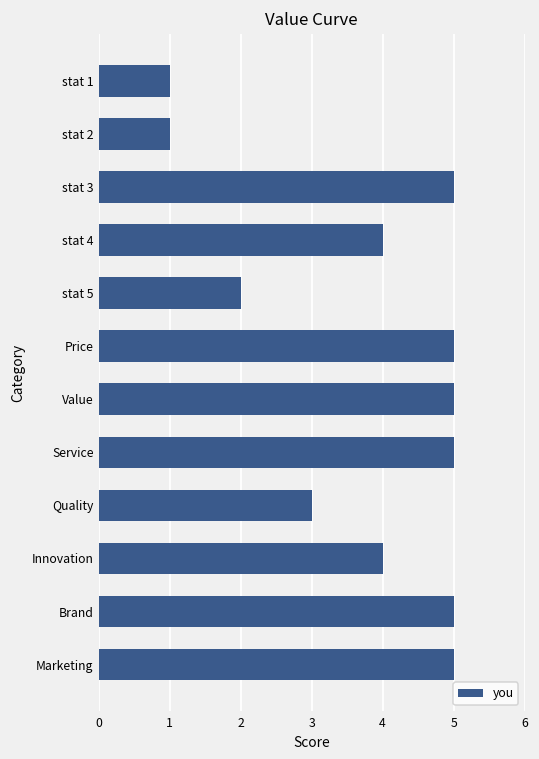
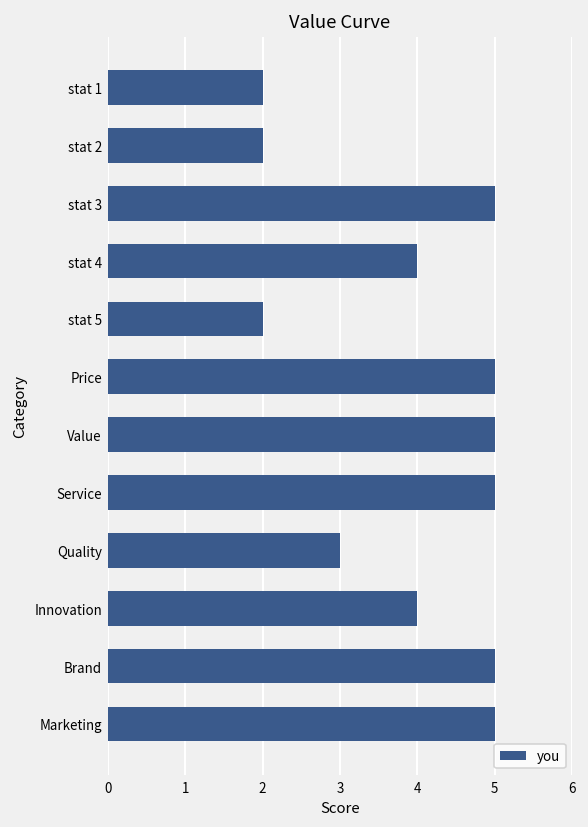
  {
-   "stat 1": 1,
-   "stat 2": 1,
+   "stat 1": 2,
+   "stat 2": 2,
    "stat 3": 5,
    "stat 4": 4,
    "stat 5": 2,
    "Price": 5,
    "Value": 5,
    "Service": 5,
    "Quality": 3,
    "Innovation": 4,
    "Brand": 5,
    "Marketing": 5
  }
